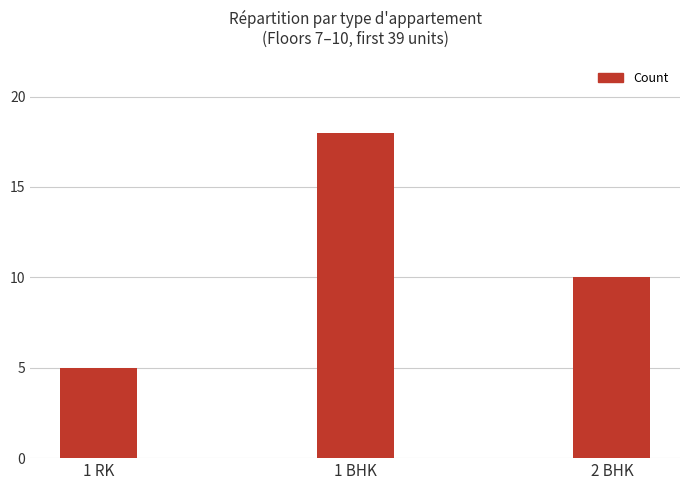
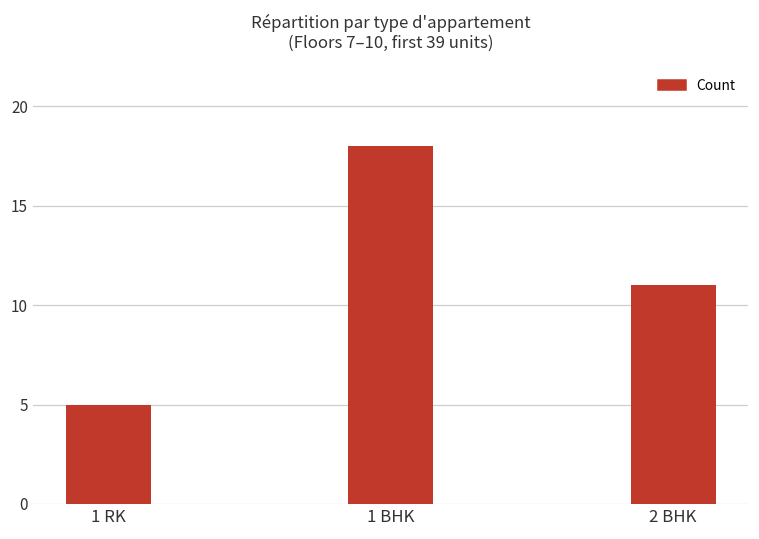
  {
    "1 RK": 5,
    "1 BHK": 18,
-   "2 BHK": 10
+   "2 BHK": 11
  }
